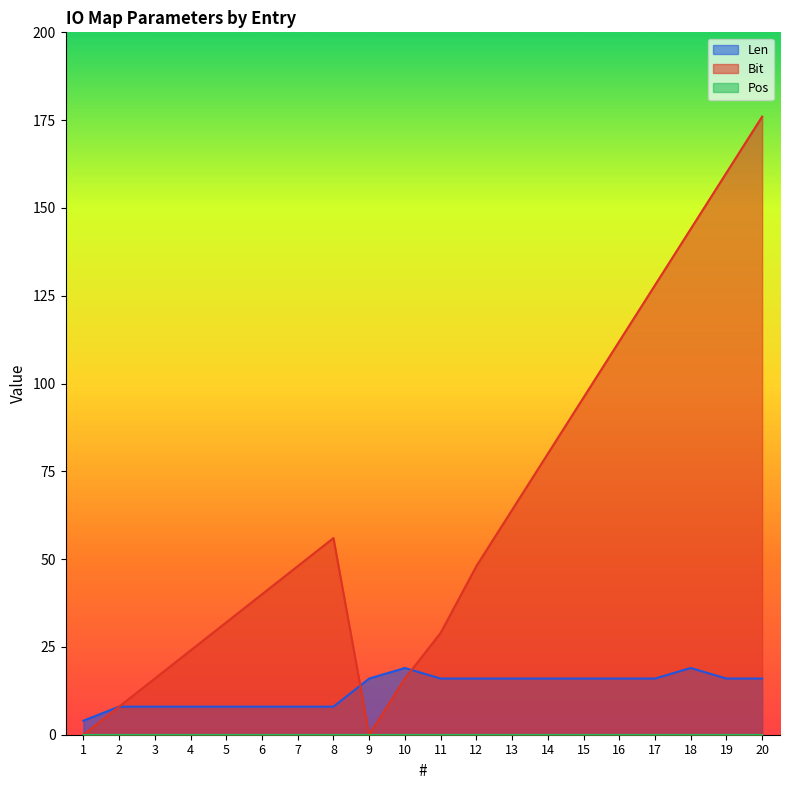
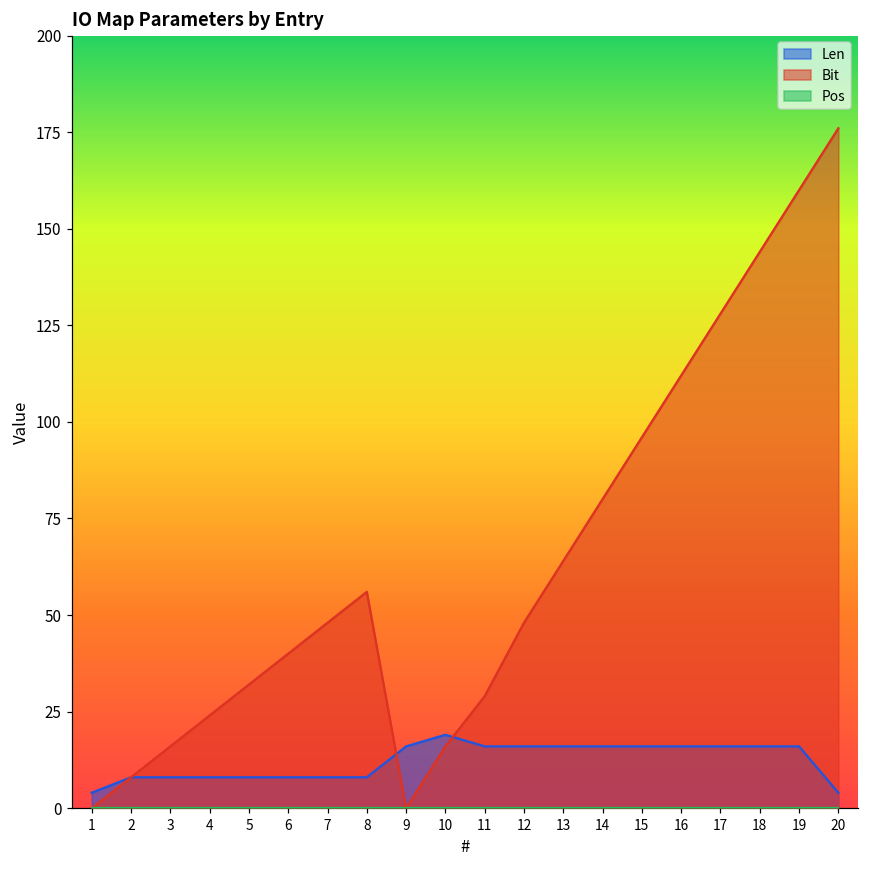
  {
    "Len": {
      "1": 4,
      "3": 8,
      "4": 8,
      "5": 8,
      "6": 8,
      "7": 8,
      "8": 8,
      "9": 16,
      "10": 19,
      "11": 16,
      "12": 16,
      "13": 16,
      "14": 16,
      "15": 16,
      "16": 16,
      "17": 16,
-     "18": 19,
+     "18": 16,
      "19": 16,
-     "20": 16
+     "20": 4
    },
    "Bit": {
      "3": 16,
      "4": 24,
      "5": 32,
      "6": 40,
      "7": 48,
      "8": 56,
      "10": 16,
      "11": 29,
      "12": 48,
      "13": 64,
      "14": 80,
      "15": 96,
      "16": 112,
      "17": 128,
      "18": 144,
      "19": 160,
      "20": 176
    },
    "Pos": {
      "2": 0,
      "3": 0,
      "4": 0,
      "5": 0,
      "6": 0,
      "7": 0,
      "8": 0,
      "10": 0,
      "11": 0,
      "12": 0,
      "13": 0,
      "14": 0,
      "15": 0,
      "16": 0,
      "17": 0,
      "18": 0,
      "19": 0,
      "20": 0
    }
  }
